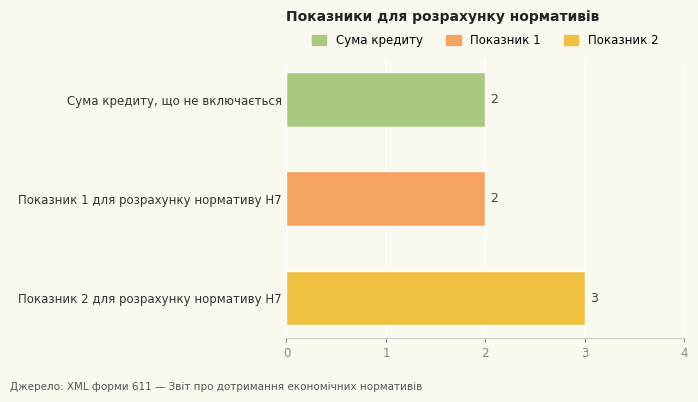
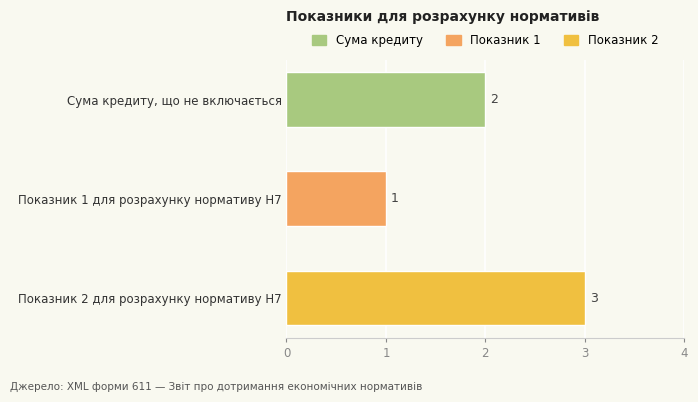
  {
    "Сума кредиту, що не включається": 2,
-   "Показник 1 для розрахунку нормативу Н7": 2,
+   "Показник 1 для розрахунку нормативу Н7": 1,
    "Показник 2 для розрахунку нормативу Н7": 3
  }
